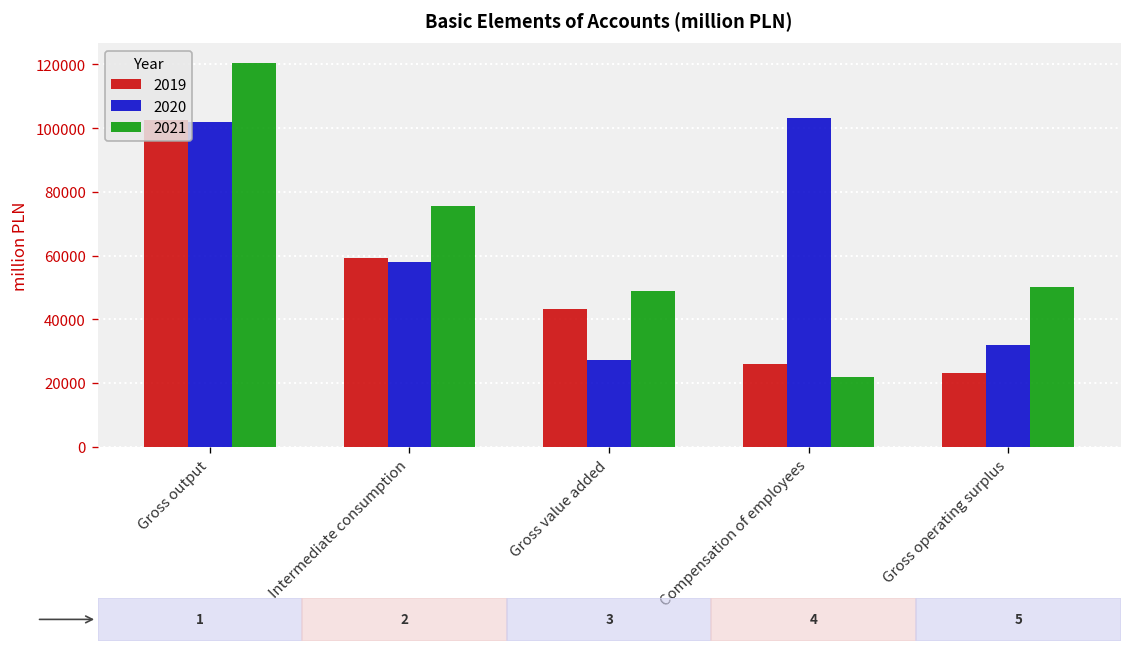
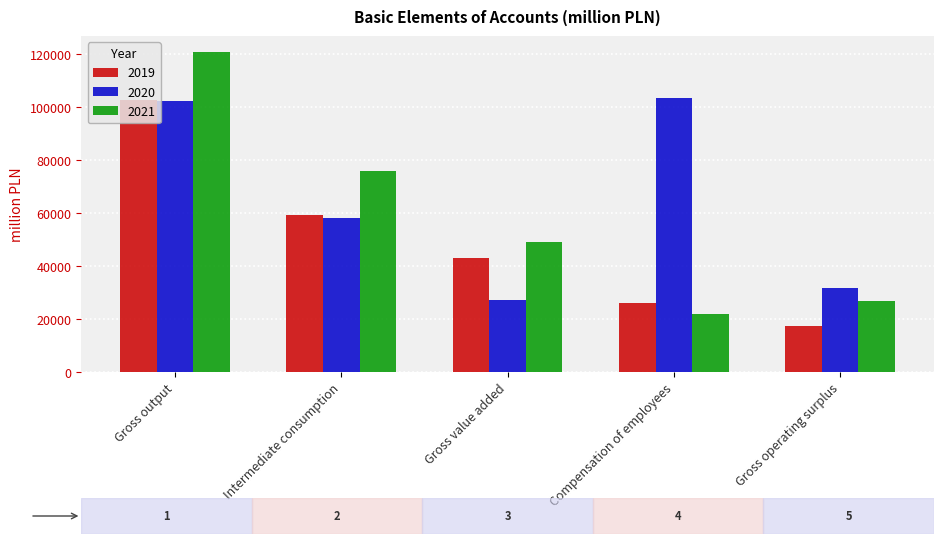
  {
    "2019": {
      "Intermediate consumption": 59000,
      "Gross value added": 43000,
      "Compensation of employees": 26000,
-     "Gross operating surplus": 23000
+     "Gross operating surplus": 17000
    },
    "2020": {
      "Gross output": 102000,
      "Intermediate consumption": 58000,
      "Gross value added": 27000,
      "Compensation of employees": 103000,
      "Gross operating surplus": 32000
    },
    "2021": {
      "Gross output": 121000,
      "Intermediate consumption": 76000,
      "Gross value added": 49000,
      "Compensation of employees": 22000,
-     "Gross operating surplus": 50000
+     "Gross operating surplus": 27000
    }
  }
